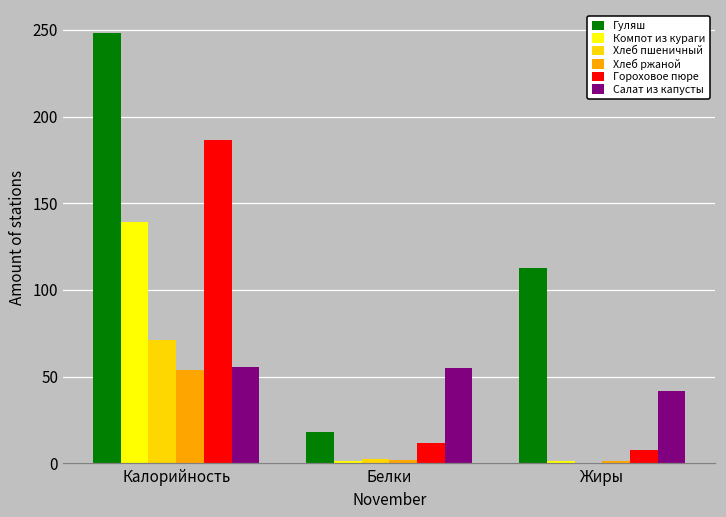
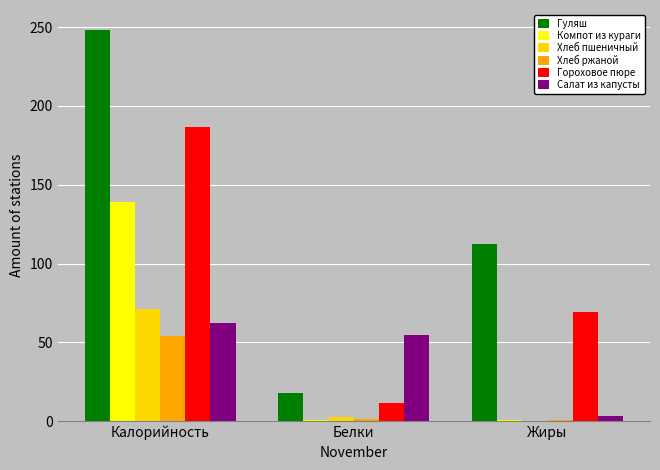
  {
    "Гуляш": {
      "Калорийность": 249,
      "Белки": 18,
      "Жиры": 113
    },
    "Гороховое пюре": {
      "Калорийность": 187,
      "Белки": 12,
-     "Жиры": 8
+     "Жиры": 69
    },
    "Салат из капусты": {
-     "Калорийность": 55,
+     "Калорийность": 62,
      "Белки": 55,
-     "Жиры": 41
+     "Жиры": 3
    }
  }
